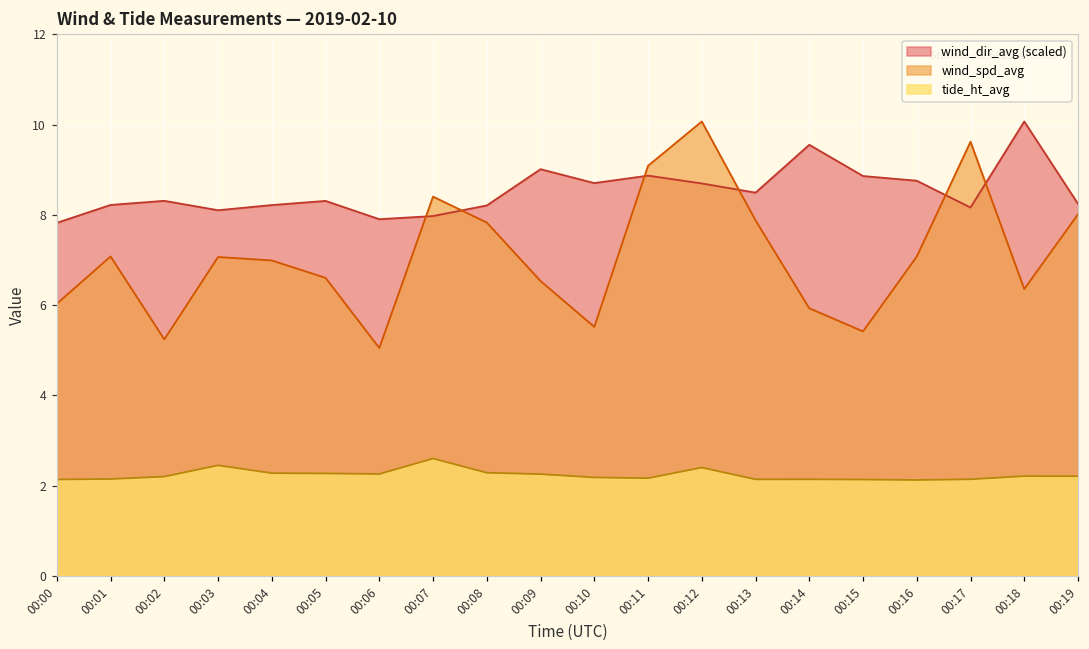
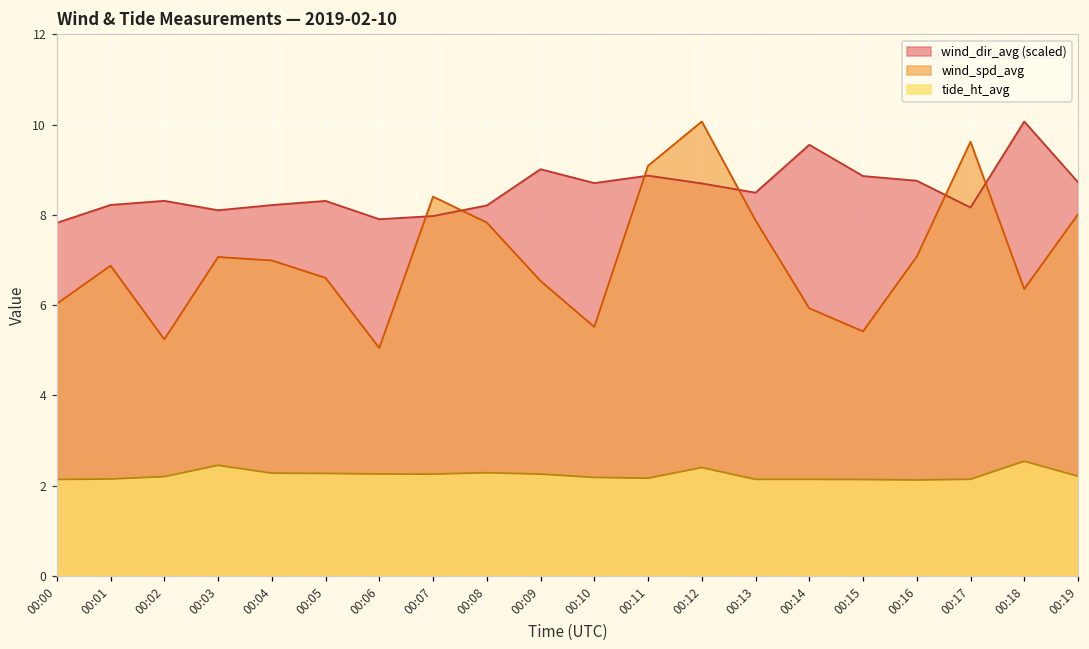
  {
    "wind_dir_avg (scaled)": {
      "00:00": 7.8,
      "00:01": 8.2,
      "00:02": 8.3,
      "00:03": 8.1,
      "00:04": 8.2,
      "00:05": 8.3,
      "00:06": 7.9,
      "00:07": 8.0,
      "00:08": 8.2,
      "00:09": 9.0,
      "00:10": 8.7,
      "00:11": 8.9,
      "00:12": 8.7,
      "00:13": 8.5,
      "00:14": 9.6,
      "00:15": 8.9,
      "00:16": 8.8,
      "00:17": 8.2,
      "00:18": 10.1,
-     "00:19": 8.2
+     "00:19": 8.7
    },
    "wind_spd_avg": {
      "00:00": 6.0,
-     "00:01": 7.1,
+     "00:01": 6.9,
      "00:02": 5.2,
      "00:03": 7.1,
      "00:04": 7.0,
      "00:05": 6.6,
      "00:06": 5.0,
      "00:07": 8.4,
      "00:08": 7.8,
      "00:09": 6.5,
      "00:10": 5.5,
      "00:11": 9.1,
      "00:12": 10.1,
      "00:13": 7.9,
      "00:14": 5.9,
      "00:15": 5.4,
      "00:16": 7.1,
      "00:17": 9.6,
      "00:18": 6.4,
      "00:19": 8.0
    },
    "tide_ht_avg": {
      "00:00": 2.1,
      "00:01": 2.1,
      "00:02": 2.2,
      "00:03": 2.4,
      "00:04": 2.3,
      "00:05": 2.3,
      "00:06": 2.3,
-     "00:07": 2.6,
+     "00:07": 2.3,
      "00:08": 2.3,
      "00:09": 2.3,
      "00:10": 2.2,
      "00:11": 2.2,
      "00:12": 2.4,
      "00:13": 2.1,
      "00:14": 2.1,
      "00:15": 2.1,
      "00:16": 2.1,
      "00:17": 2.1,
-     "00:18": 2.2,
+     "00:18": 2.5,
      "00:19": 2.2
    }
  }
